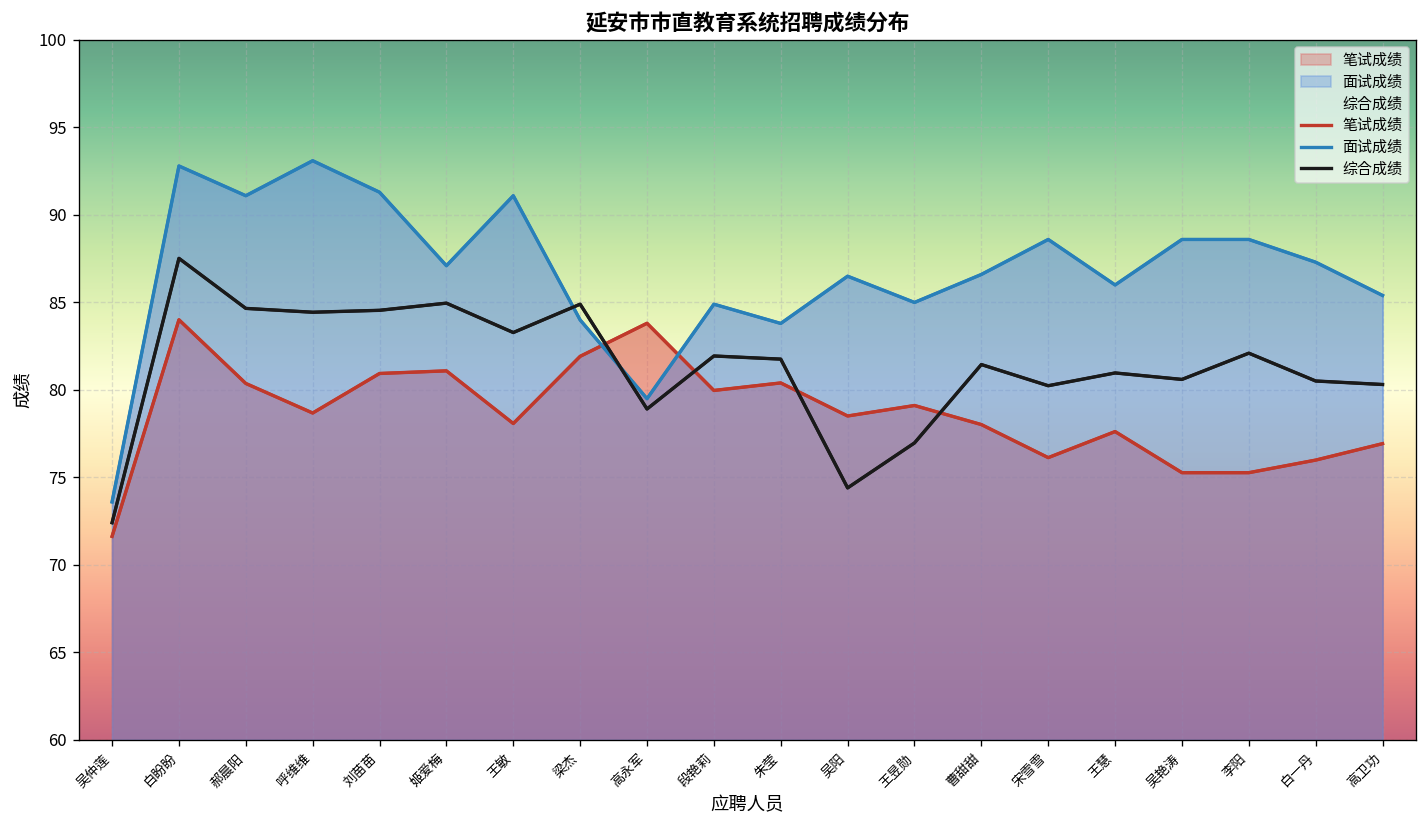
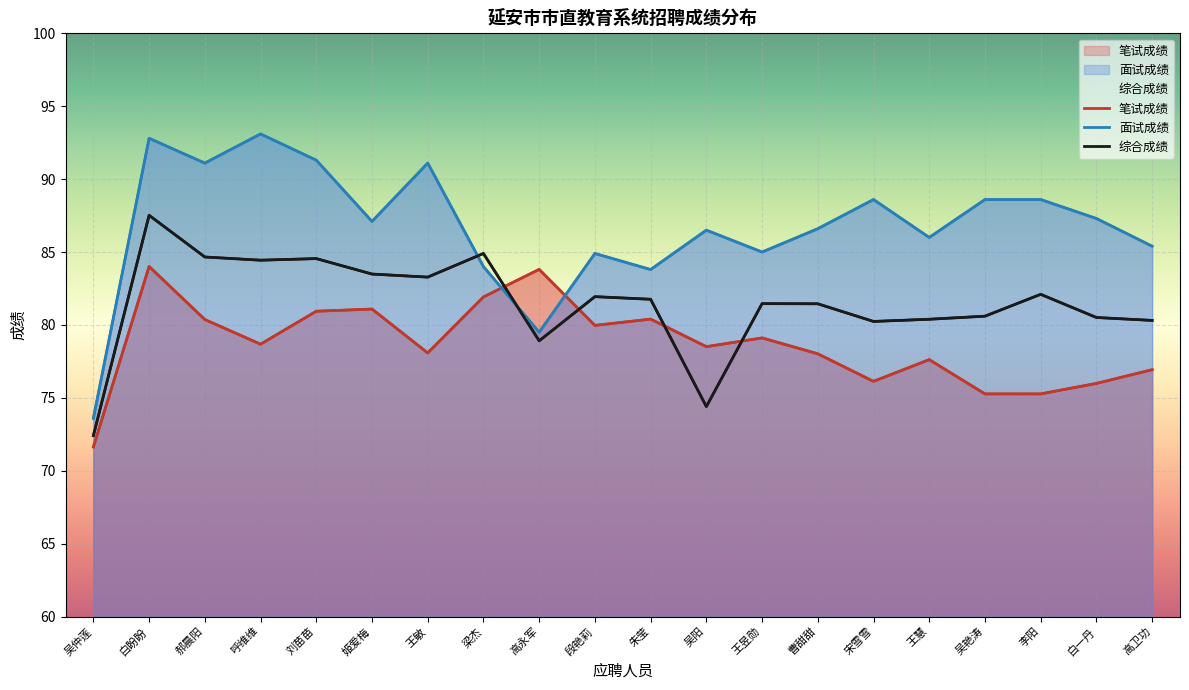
  {
    "综合成绩": {
      "吴仲莲": 72.4,
      "白盼盼": 87.5,
      "郝晨阳": 84.7,
      "呼维维": 84.4,
      "刘苗苗": 84.6,
-     "姬爱梅": 85.0,
+     "姬爱梅": 83.5,
      "王敏": 83.3,
      "梁杰": 84.9,
      "高永军": 78.9,
      "段艳莉": 81.9,
      "朱莹": 81.8,
      "吴阳": 74.4,
-     "王昱勋": 77.0,
+     "王昱勋": 81.5,
      "曹甜甜": 81.5,
      "宋雪雪": 80.2,
-     "王慧": 81.0,
+     "王慧": 80.4,
      "吴艳涛": 80.6,
      "李阳": 82.1,
      "白一丹": 80.5,
      "高卫功": 80.3
    }
  }
